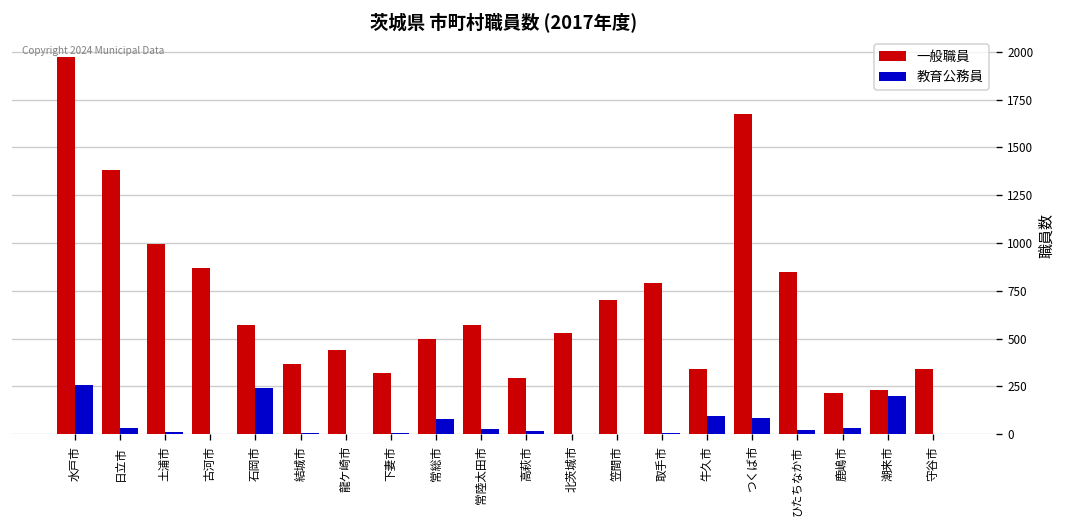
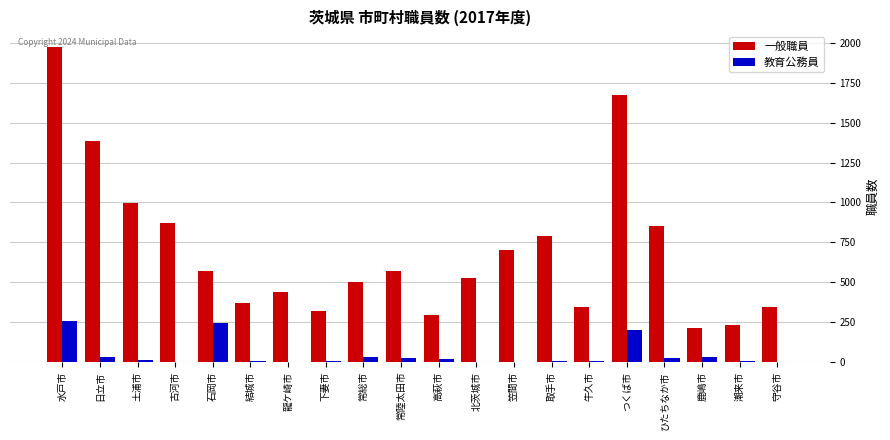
  {
    "一般職員": {
      "日立市": 1380,
      "土浦市": 1000,
      "古河市": 870,
      "石岡市": 570,
      "結城市": 370,
      "龍ケ崎市": 440,
      "下妻市": 320,
      "常総市": 500,
      "常陸太田市": 570,
      "高萩市": 300,
      "北茨城市": 530,
      "笠間市": 700,
      "取手市": 790,
      "牛久市": 340,
      "つくば市": 1670,
      "ひたちなか市": 850,
      "鹿嶋市": 210,
      "潮来市": 230,
      "守谷市": 340
    },
    "教育公務員": {
      "水戸市": 260,
      "日立市": 30,
      "古河市": 0,
      "石岡市": 240,
      "龍ケ崎市": 0,
-     "常総市": 80,
+     "常総市": 30,
      "常陸太田市": 30,
      "高萩市": 20,
      "北茨城市": 0,
      "笠間市": 0,
-     "牛久市": 90,
-     "つくば市": 80,
+     "牛久市": 0,
+     "つくば市": 200,
      "ひたちなか市": 20,
      "鹿嶋市": 30,
-     "潮来市": 200,
+     "潮来市": 10,
      "守谷市": 0
    }
  }
